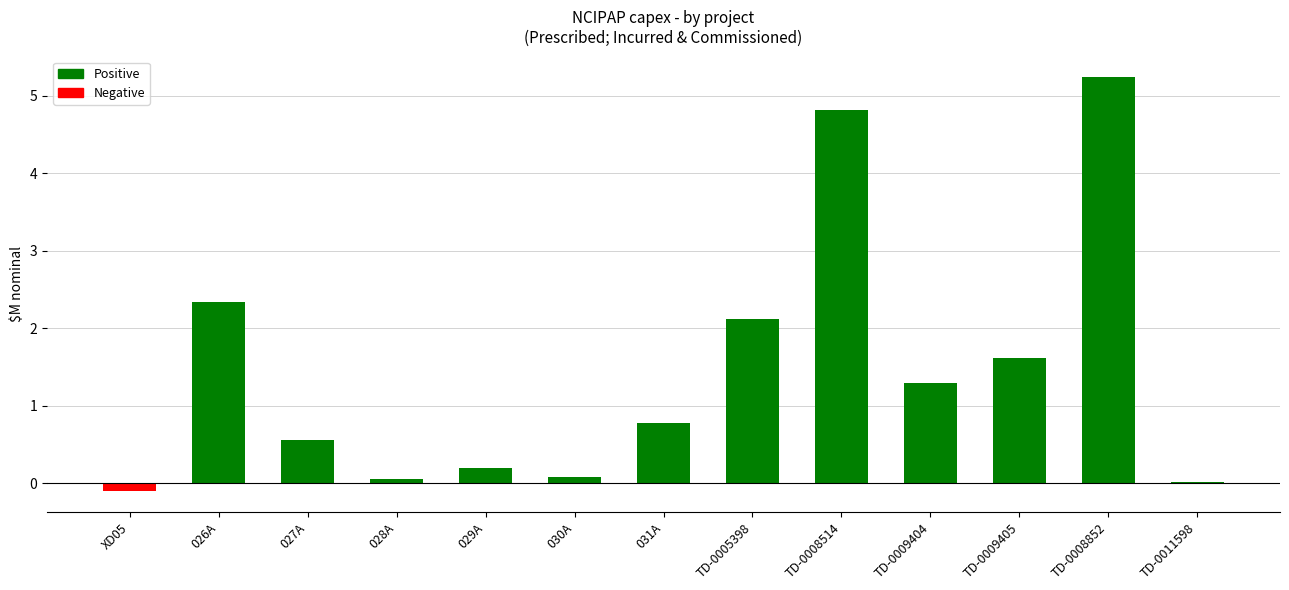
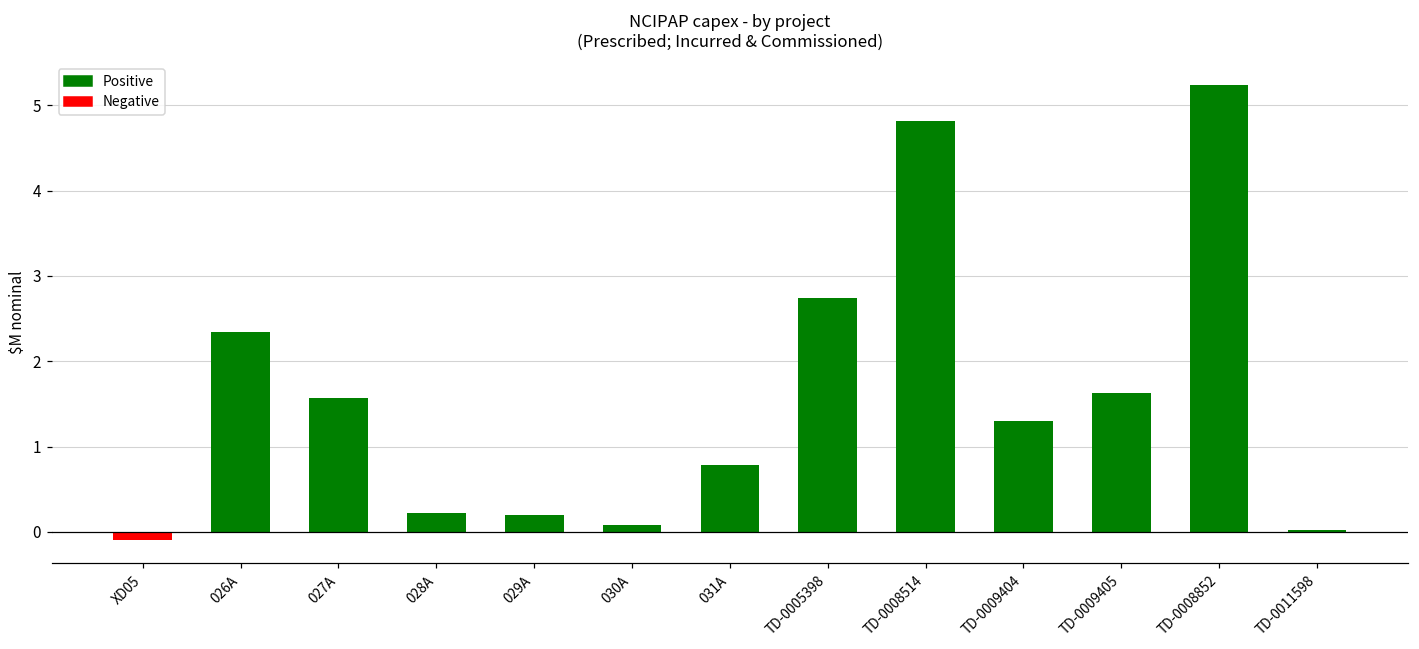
  {
    "XD05": -0.1,
    "026A": 2.3,
-   "027A": 0.6,
-   "028A": 0.1,
+   "027A": 1.6,
+   "028A": 0.2,
    "029A": 0.2,
    "030A": 0.1,
    "031A": 0.8,
-   "TD-0005398": 2.1,
+   "TD-0005398": 2.7,
    "TD-0008514": 4.8,
    "TD-0009404": 1.3,
    "TD-0009405": 1.6,
    "TD-0008852": 5.2
  }
